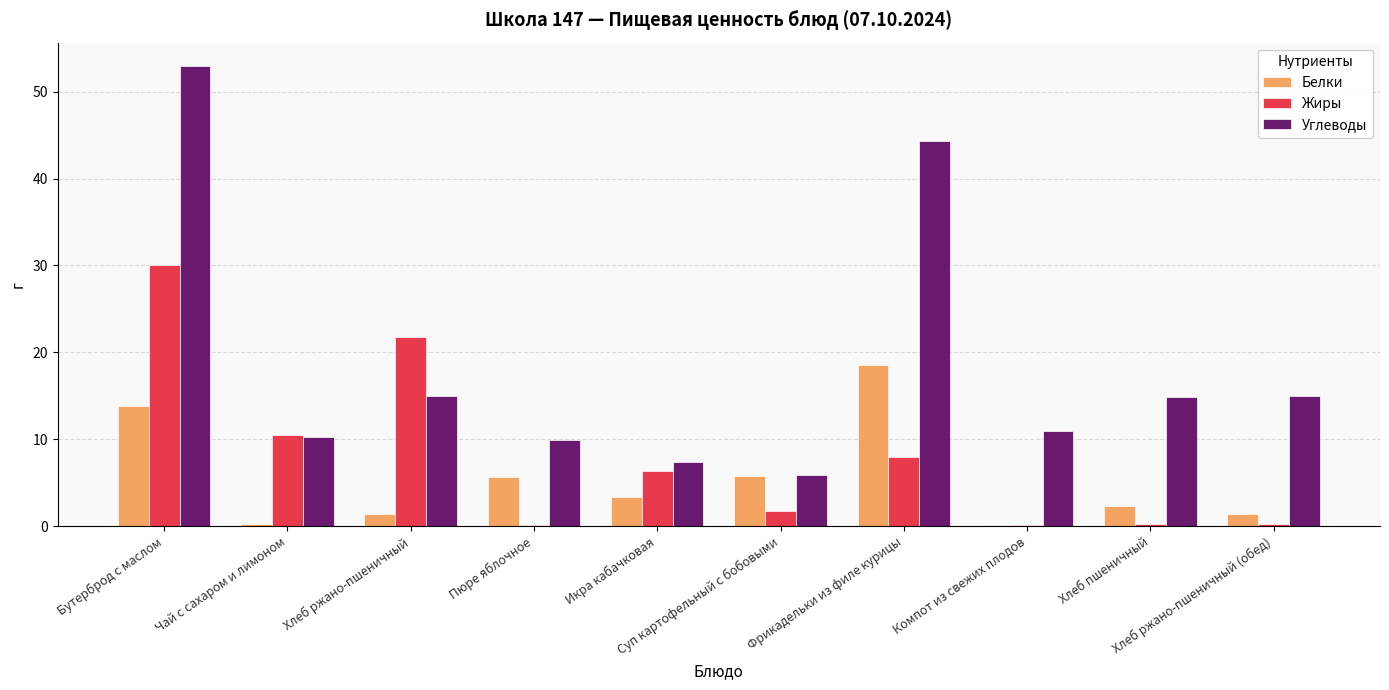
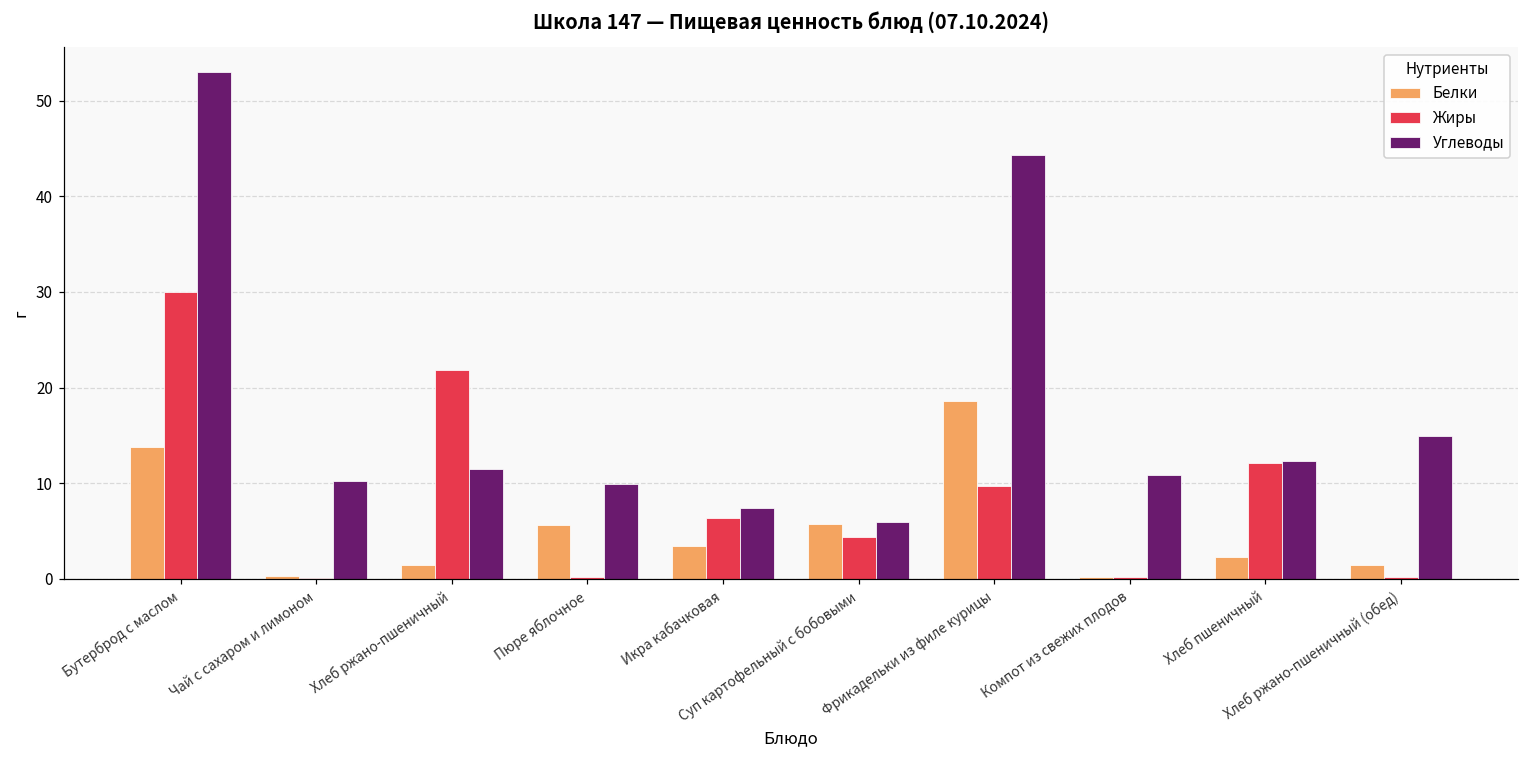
  {
    "Белки": {
      "Бутерброд с маслом": 14,
      "Хлеб ржано-пшеничный": 1,
      "Пюре яблочное": 6,
      "Икра кабачковая": 3,
      "Суп картофельный с бобовыми": 6,
      "Фрикадельки из филе курицы": 19,
      "Хлеб пшеничный": 2,
      "Хлеб ржано-пшеничный (обед)": 1
    },
    "Жиры": {
      "Бутерброд с маслом": 30,
-     "Чай с сахаром и лимоном": 11,
+     "Чай с сахаром и лимоном": 0,
      "Хлеб ржано-пшеничный": 22,
      "Икра кабачковая": 6,
-     "Суп картофельный с бобовыми": 2,
-     "Фрикадельки из филе курицы": 8,
-     "Хлеб пшеничный": 0
+     "Суп картофельный с бобовыми": 4,
+     "Фрикадельки из филе курицы": 10,
+     "Хлеб пшеничный": 12
    },
    "Углеводы": {
      "Бутерброд с маслом": 53,
      "Чай с сахаром и лимоном": 10,
-     "Хлеб ржано-пшеничный": 15,
+     "Хлеб ржано-пшеничный": 12,
      "Пюре яблочное": 10,
      "Икра кабачковая": 7,
      "Суп картофельный с бобовыми": 6,
      "Фрикадельки из филе курицы": 44,
      "Компот из свежих плодов": 11,
-     "Хлеб пшеничный": 15,
+     "Хлеб пшеничный": 12,
      "Хлеб ржано-пшеничный (обед)": 15
    }
  }
